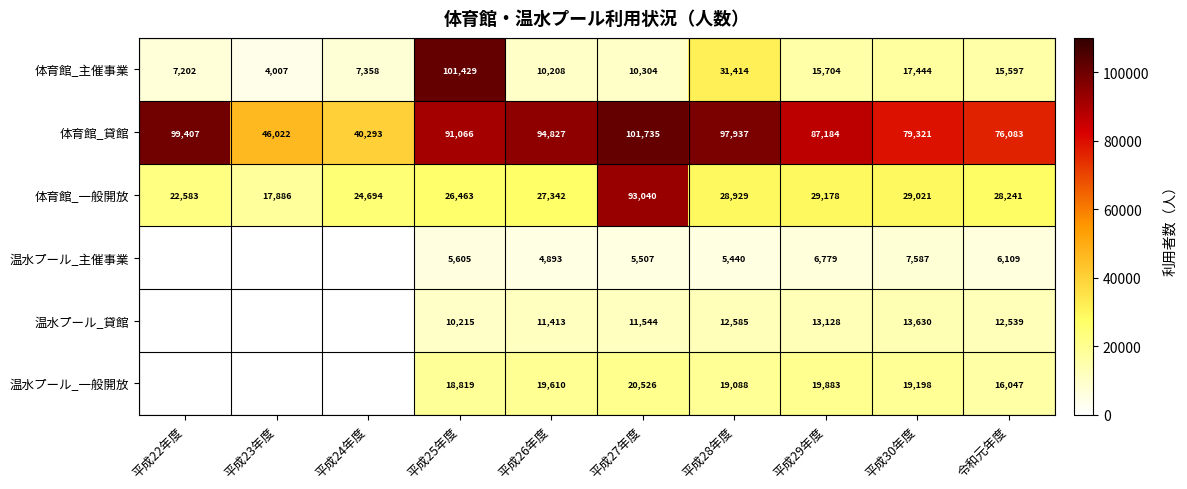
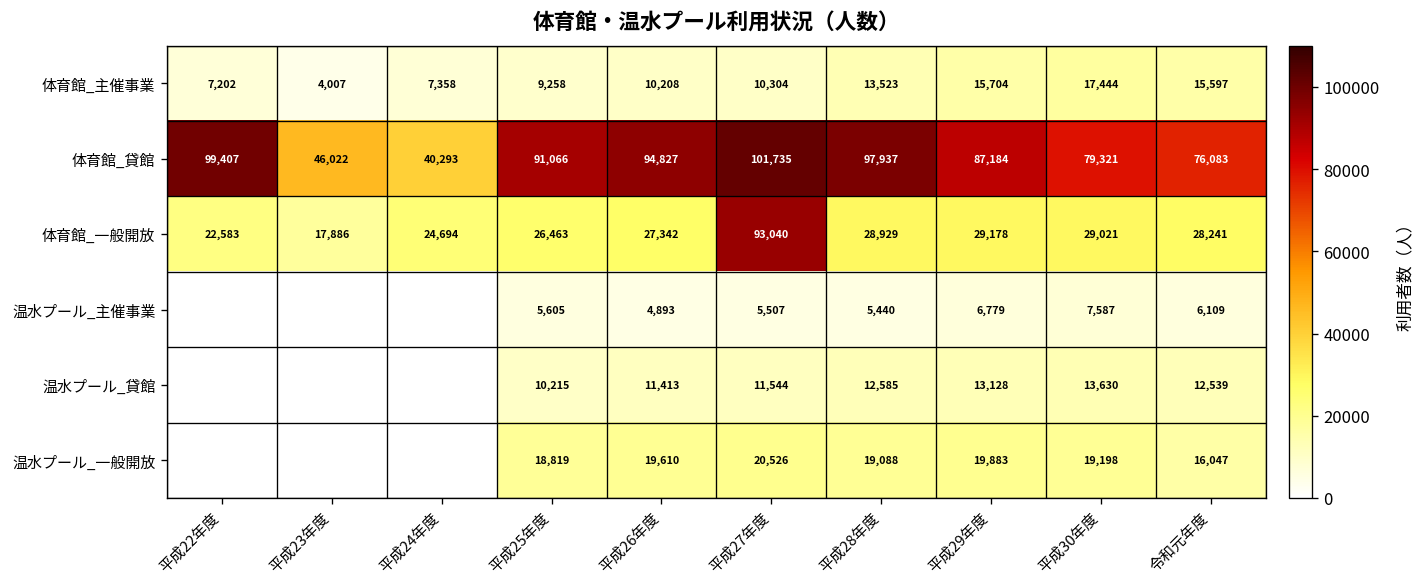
  {
    "体育館_主催事業": {
      "平成22年度": "7,202",
      "平成23年度": "4,007",
      "平成24年度": "7,358",
-     "平成25年度": "101,429",
+     "平成25年度": "9,258",
      "平成26年度": "10,208",
      "平成27年度": "10,304",
-     "平成28年度": "31,414",
+     "平成28年度": "13,523",
      "平成29年度": "15,704",
      "平成30年度": "17,444",
      "令和元年度": "15,597"
    },
    "体育館_貸館": {
      "平成22年度": "99,407",
      "平成23年度": "46,022",
      "平成24年度": "40,293",
      "平成25年度": "91,066",
      "平成26年度": "94,827",
      "平成27年度": "101,735",
      "平成28年度": "97,937",
      "平成29年度": "87,184",
      "平成30年度": "79,321",
      "令和元年度": "76,083"
    },
    "体育館_一般開放": {
      "平成22年度": "22,583",
      "平成23年度": "17,886",
      "平成24年度": "24,694",
      "平成25年度": "26,463",
      "平成26年度": "27,342",
      "平成27年度": "93,040",
      "平成28年度": "28,929",
      "平成29年度": "29,178",
      "平成30年度": "29,021",
      "令和元年度": "28,241"
    },
    "温水プール_主催事業": {
      "平成25年度": "5,605",
      "平成26年度": "4,893",
      "平成27年度": "5,507",
      "平成28年度": "5,440",
      "平成29年度": "6,779",
      "平成30年度": "7,587",
      "令和元年度": "6,109"
    },
    "温水プール_貸館": {
      "平成25年度": "10,215",
      "平成26年度": "11,413",
      "平成27年度": "11,544",
      "平成28年度": "12,585",
      "平成29年度": "13,128",
      "平成30年度": "13,630",
      "令和元年度": "12,539"
    },
    "温水プール_一般開放": {
      "平成25年度": "18,819",
      "平成26年度": "19,610",
      "平成27年度": "20,526",
      "平成28年度": "19,088",
      "平成29年度": "19,883",
      "平成30年度": "19,198",
      "令和元年度": "16,047"
    }
  }
